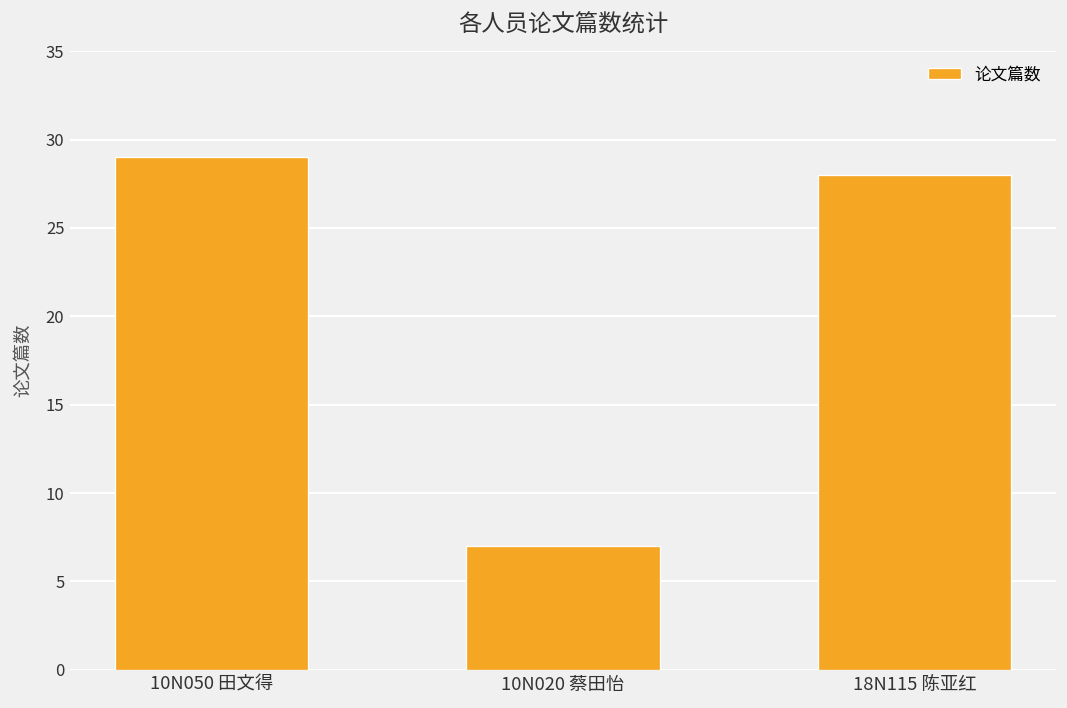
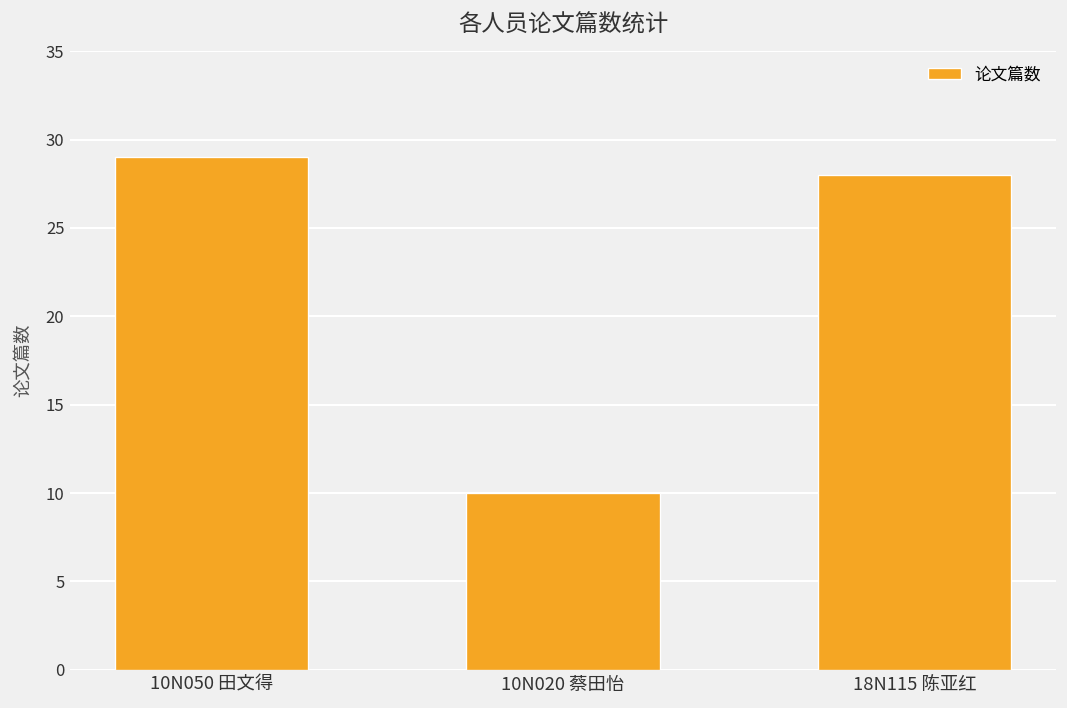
  {
    "10N050 田文得": 29,
-   "10N020 蔡田怡": 7,
+   "10N020 蔡田怡": 10,
    "18N115 陈亚红": 28
  }
